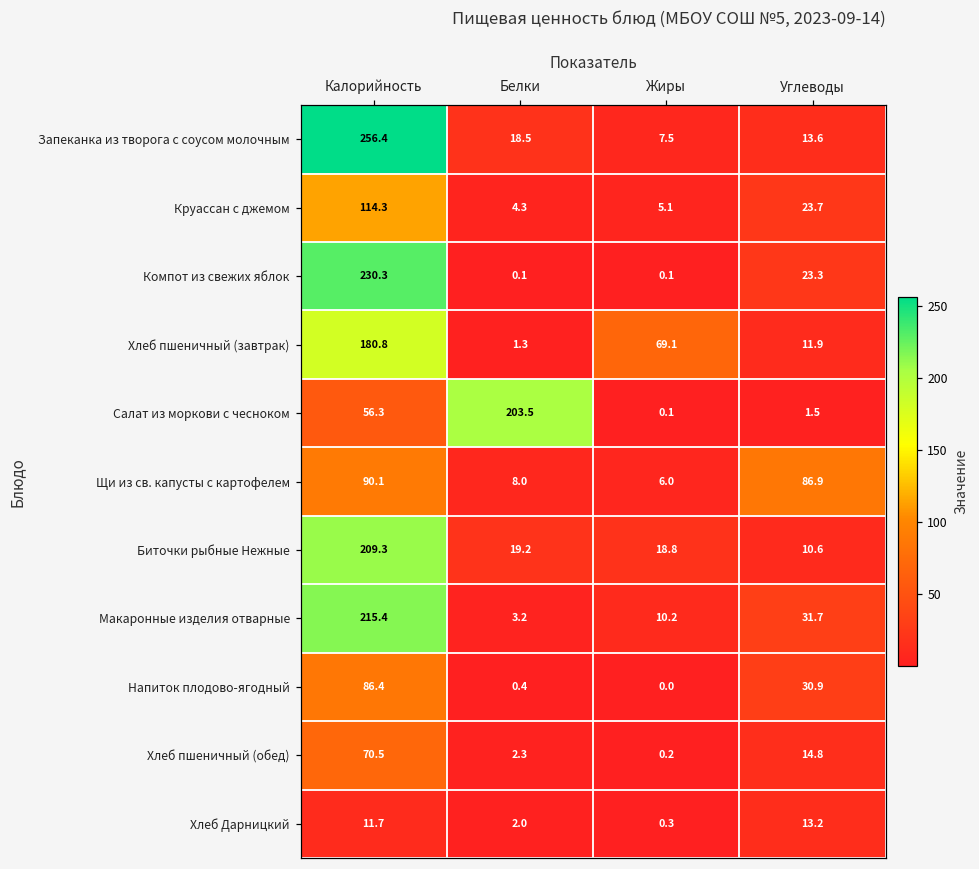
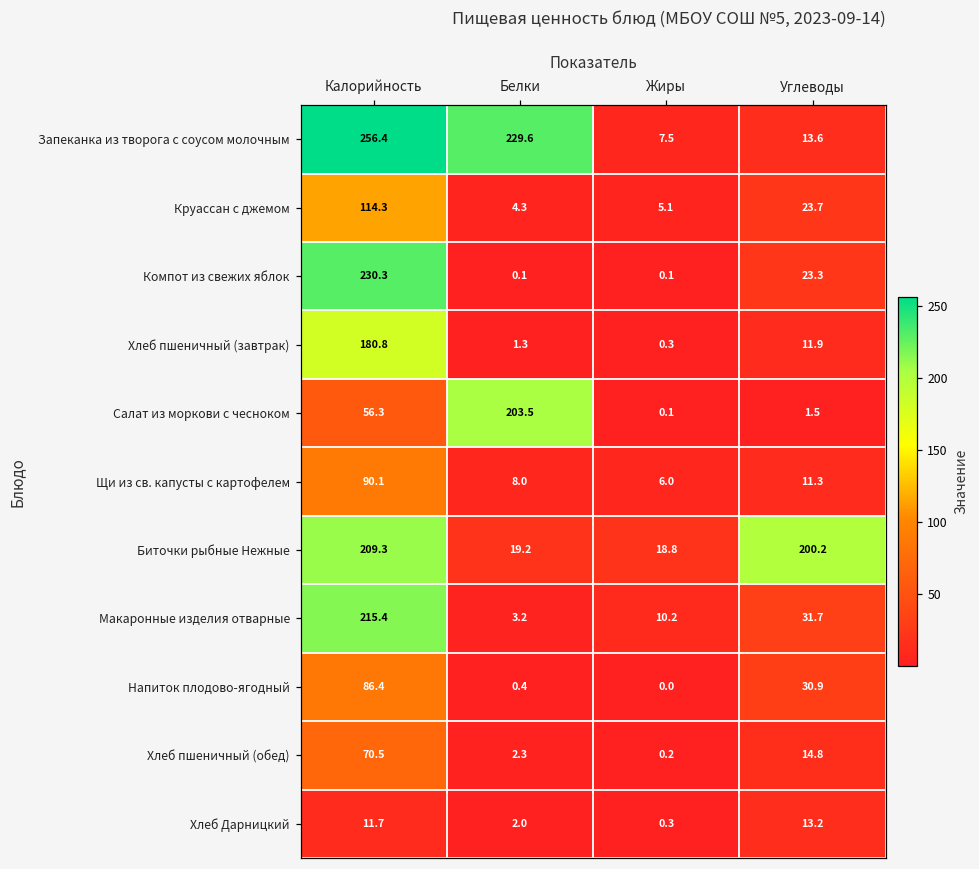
  {
    "Запеканка из творога с соусом молочным": {
      "Калорийность": 256.4,
-     "Белки": 18.5,
+     "Белки": 229.6,
      "Жиры": 7.5,
      "Углеводы": 13.6
    },
    "Круассан с джемом": {
      "Калорийность": 114.3,
      "Белки": 4.3,
      "Жиры": 5.1,
      "Углеводы": 23.7
    },
    "Компот из свежих яблок": {
      "Калорийность": 230.3,
      "Белки": 0.1,
      "Жиры": 0.1,
      "Углеводы": 23.3
    },
    "Хлеб пшеничный (завтрак)": {
      "Калорийность": 180.8,
      "Белки": 1.3,
-     "Жиры": 69.1,
+     "Жиры": 0.3,
      "Углеводы": 11.9
    },
    "Салат из моркови с чесноком": {
      "Калорийность": 56.3,
      "Белки": 203.5,
      "Жиры": 0.1,
      "Углеводы": 1.5
    },
    "Щи из св. капусты с картофелем": {
      "Калорийность": 90.1,
      "Белки": 8.0,
      "Жиры": 6.0,
-     "Углеводы": 86.9
+     "Углеводы": 11.3
    },
    "Биточки рыбные Нежные": {
      "Калорийность": 209.3,
      "Белки": 19.2,
      "Жиры": 18.8,
-     "Углеводы": 10.6
+     "Углеводы": 200.2
    },
    "Макаронные изделия отварные": {
      "Калорийность": 215.4,
      "Белки": 3.2,
      "Жиры": 10.2,
      "Углеводы": 31.7
    },
    "Напиток плодово-ягодный": {
      "Калорийность": 86.4,
      "Белки": 0.4,
      "Жиры": 0.0,
      "Углеводы": 30.9
    },
    "Хлеб пшеничный (обед)": {
      "Калорийность": 70.5,
      "Белки": 2.3,
      "Жиры": 0.2,
      "Углеводы": 14.8
    },
    "Хлеб Дарницкий": {
      "Калорийность": 11.7,
      "Белки": 2.0,
      "Жиры": 0.3,
      "Углеводы": 13.2
    }
  }
